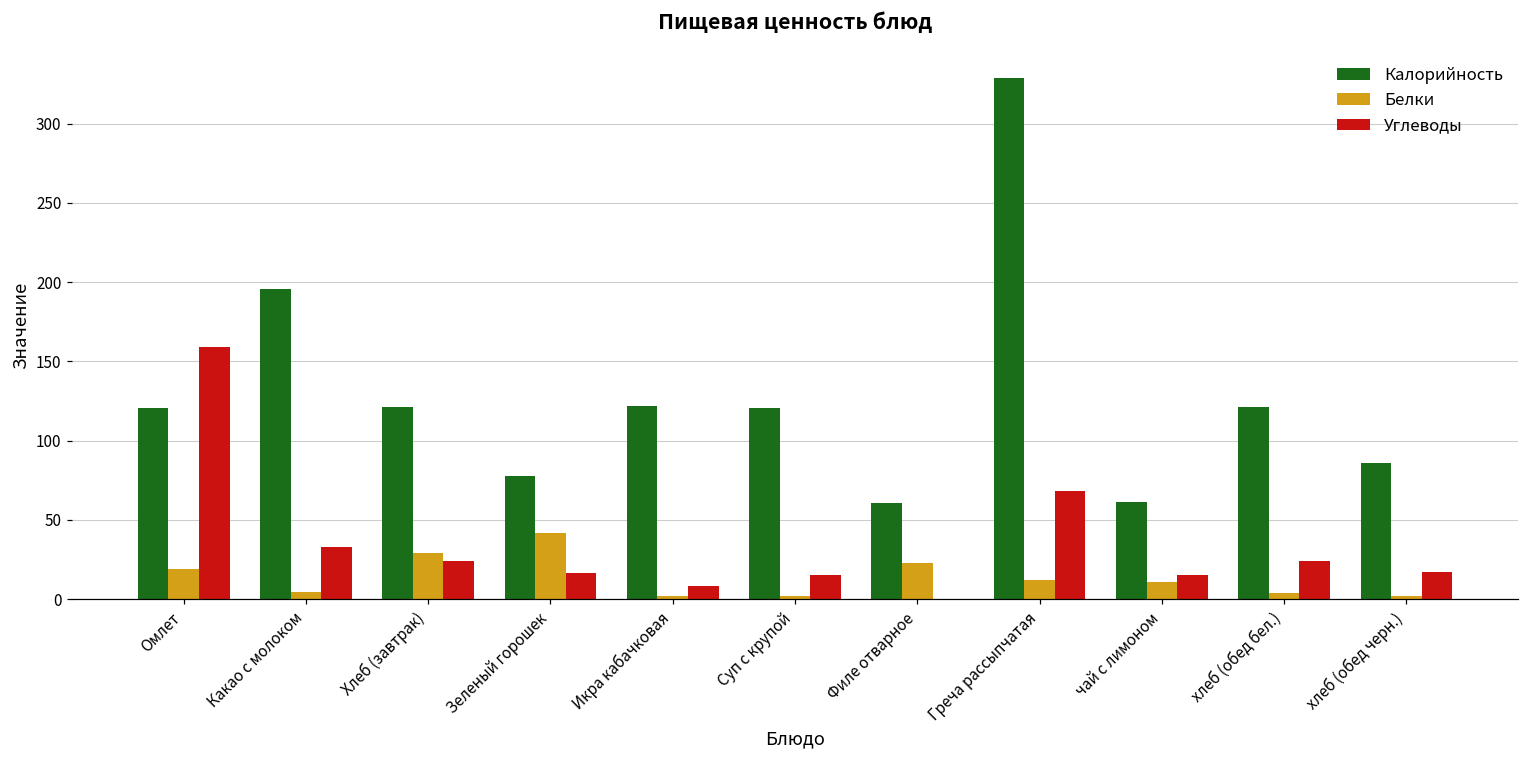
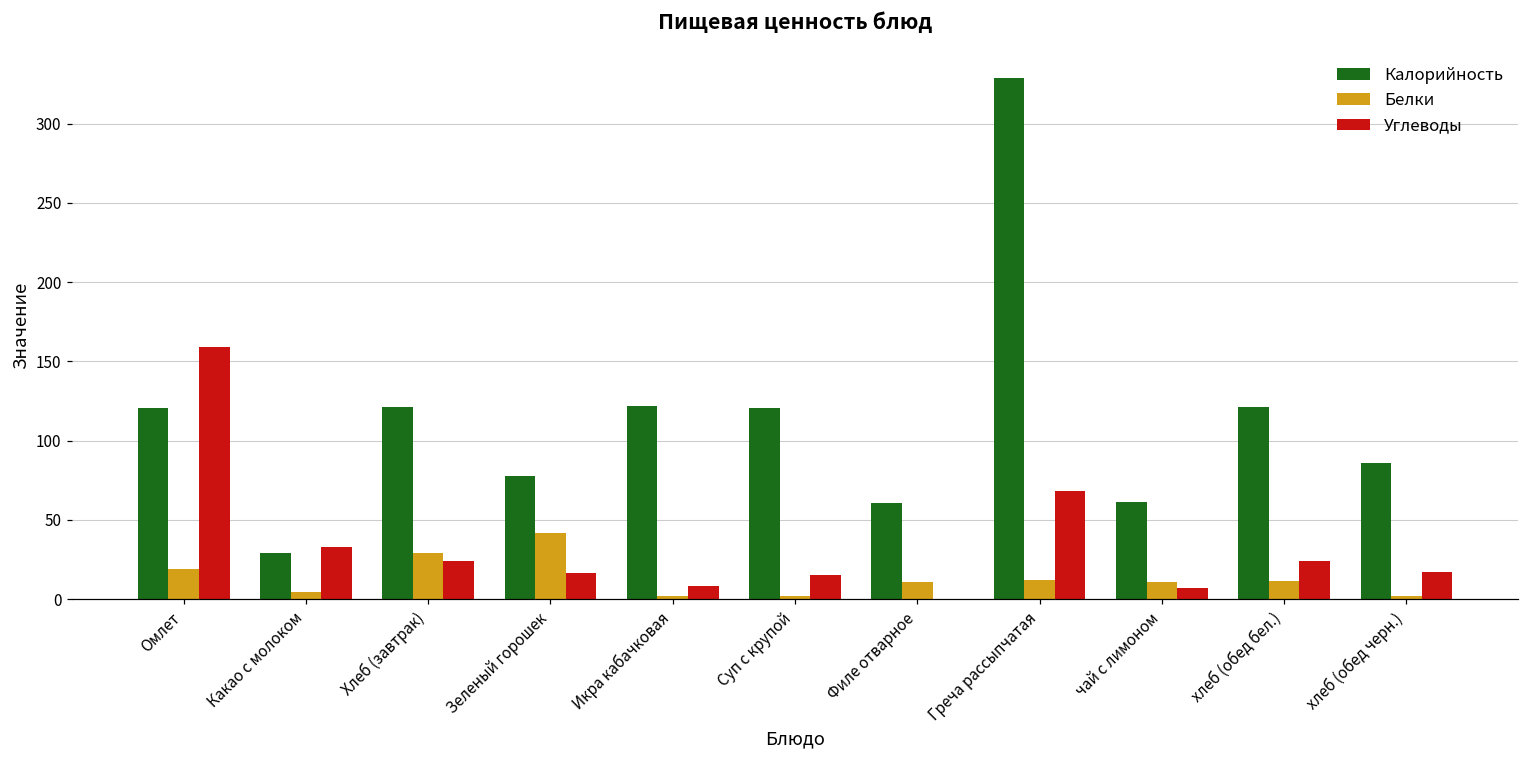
  {
    "Калорийность": {
      "Омлет": 121,
-     "Какао с молоком": 196,
+     "Какао с молоком": 29,
      "Хлеб (завтрак)": 121,
      "Зеленый горошек": 78,
      "Икра кабачковая": 122,
      "Суп с крупой": 121,
      "Филе отварное": 61,
      "Греча рассыпчатая": 329,
      "чай с лимоном": 62,
      "хлеб (обед бел.)": 121,
      "хлеб (обед черн.)": 86
    },
    "Белки": {
      "Омлет": 19,
      "Какао с молоком": 5,
      "Хлеб (завтрак)": 29,
      "Зеленый горошек": 42,
      "Икра кабачковая": 2,
      "Суп с крупой": 2,
-     "Филе отварное": 23,
+     "Филе отварное": 11,
      "Греча рассыпчатая": 12,
      "чай с лимоном": 11,
-     "хлеб (обед бел.)": 4,
+     "хлеб (обед бел.)": 11,
      "хлеб (обед черн.)": 2
    },
    "Углеводы": {
      "Омлет": 159,
      "Какао с молоком": 33,
      "Хлеб (завтрак)": 24,
      "Зеленый горошек": 16,
      "Икра кабачковая": 9,
      "Суп с крупой": 15,
      "Филе отварное": 0,
      "Греча рассыпчатая": 68,
-     "чай с лимоном": 15,
+     "чай с лимоном": 7,
      "хлеб (обед бел.)": 24,
      "хлеб (обед черн.)": 17
    }
  }
